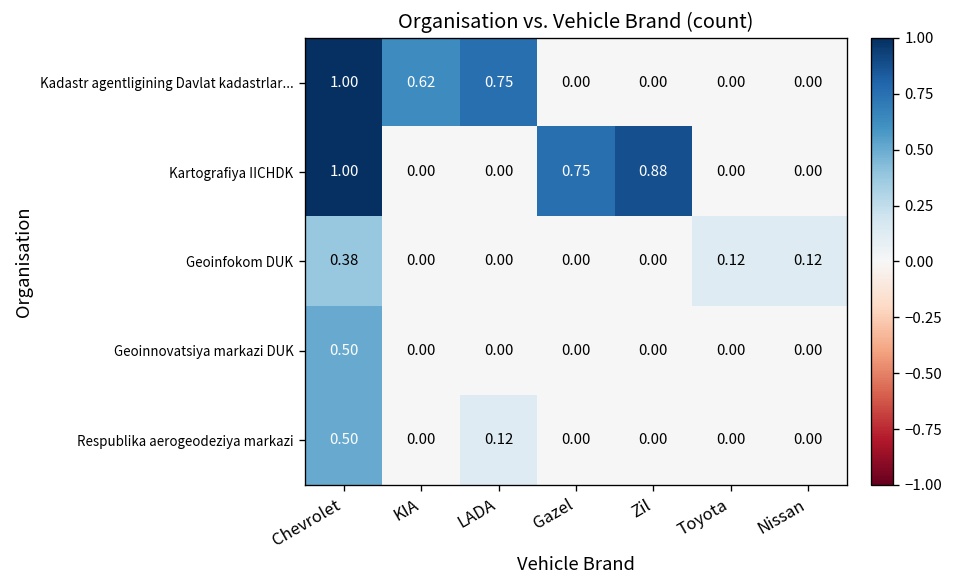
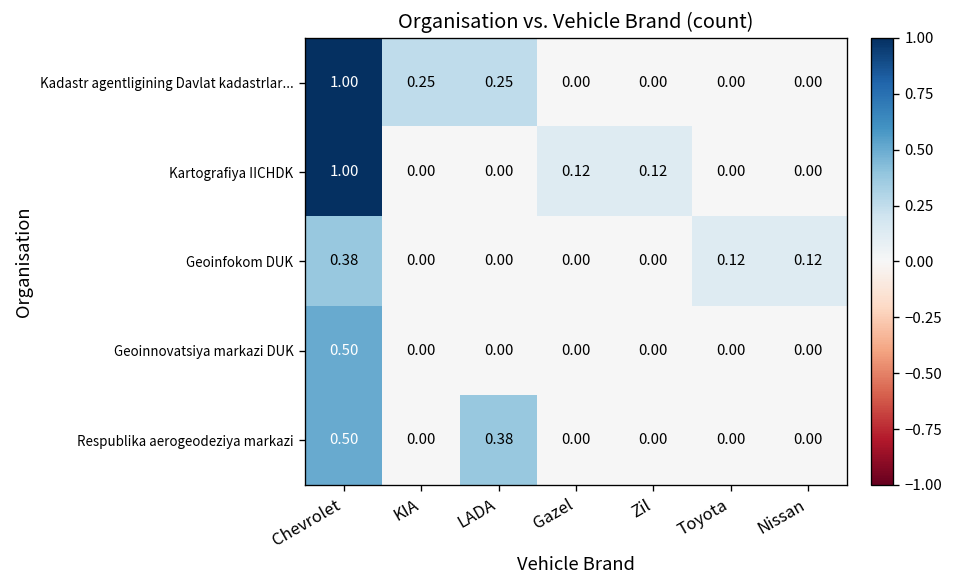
  {
    "Kadastr agentligining Davlat kadastrlar...": {
      "Chevrolet": 1.00,
-     "KIA": 0.62,
-     "LADA": 0.75,
+     "KIA": 0.25,
+     "LADA": 0.25,
      "Gazel": 0.00,
      "Zil": 0.00,
      "Toyota": 0.00,
      "Nissan": 0.00
    },
    "Kartografiya IICHDK": {
      "Chevrolet": 1.00,
      "KIA": 0.00,
      "LADA": 0.00,
-     "Gazel": 0.75,
-     "Zil": 0.88,
+     "Gazel": 0.12,
+     "Zil": 0.12,
      "Toyota": 0.00,
      "Nissan": 0.00
    },
    "Geoinfokom DUK": {
      "Chevrolet": 0.38,
      "KIA": 0.00,
      "LADA": 0.00,
      "Gazel": 0.00,
      "Zil": 0.00,
      "Toyota": 0.12,
      "Nissan": 0.12
    },
    "Geoinnovatsiya markazi DUK": {
      "Chevrolet": 0.50,
      "KIA": 0.00,
      "LADA": 0.00,
      "Gazel": 0.00,
      "Zil": 0.00,
      "Toyota": 0.00,
      "Nissan": 0.00
    },
    "Respublika aerogeodeziya markazi": {
      "Chevrolet": 0.50,
      "KIA": 0.00,
-     "LADA": 0.12,
+     "LADA": 0.38,
      "Gazel": 0.00,
      "Zil": 0.00,
      "Toyota": 0.00,
      "Nissan": 0.00
    }
  }
